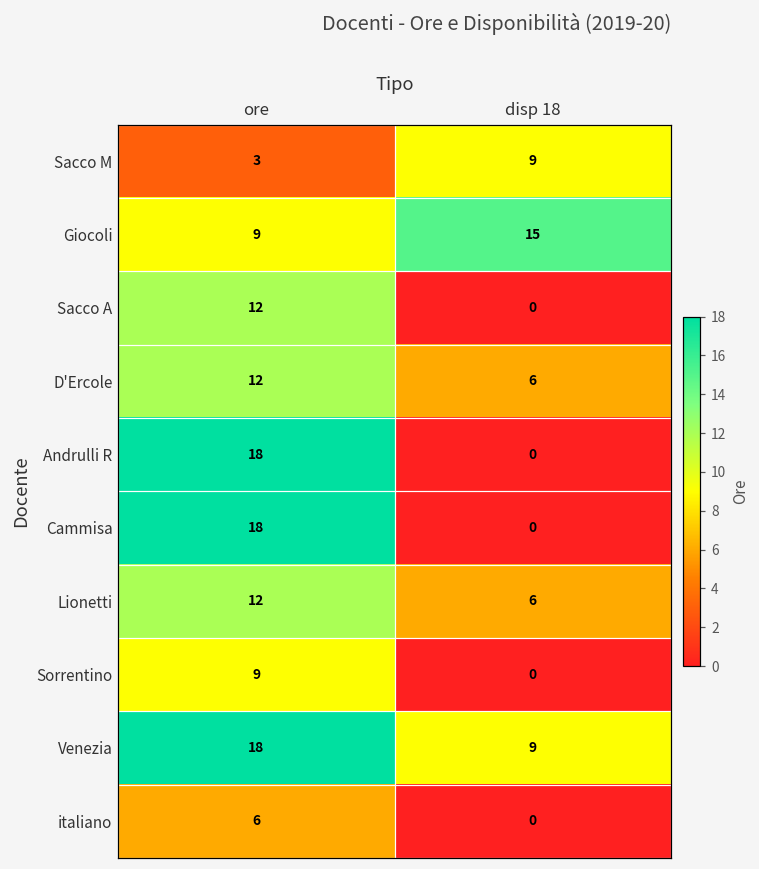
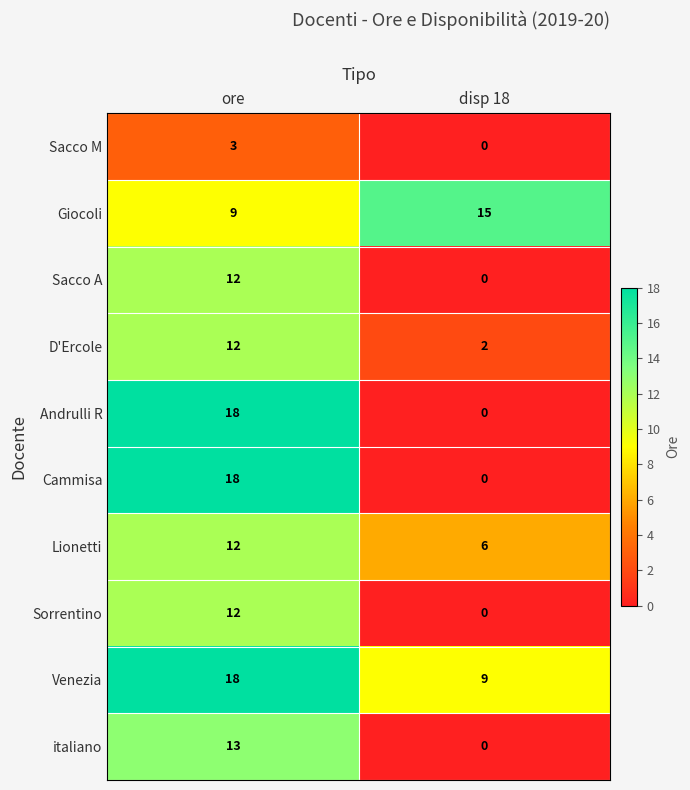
  {
    "Sacco M": {
      "ore": 3,
-     "disp 18": 9
+     "disp 18": 0
    },
    "Giocoli": {
      "ore": 9,
      "disp 18": 15
    },
    "Sacco A": {
      "ore": 12,
      "disp 18": 0
    },
    "D'Ercole": {
      "ore": 12,
-     "disp 18": 6
+     "disp 18": 2
    },
    "Andrulli R": {
      "ore": 18,
      "disp 18": 0
    },
    "Cammisa": {
      "ore": 18,
      "disp 18": 0
    },
    "Lionetti": {
      "ore": 12,
      "disp 18": 6
    },
    "Sorrentino": {
-     "ore": 9,
+     "ore": 12,
      "disp 18": 0
    },
    "Venezia": {
      "ore": 18,
      "disp 18": 9
    },
    "italiano": {
-     "ore": 6,
+     "ore": 13,
      "disp 18": 0
    }
  }
